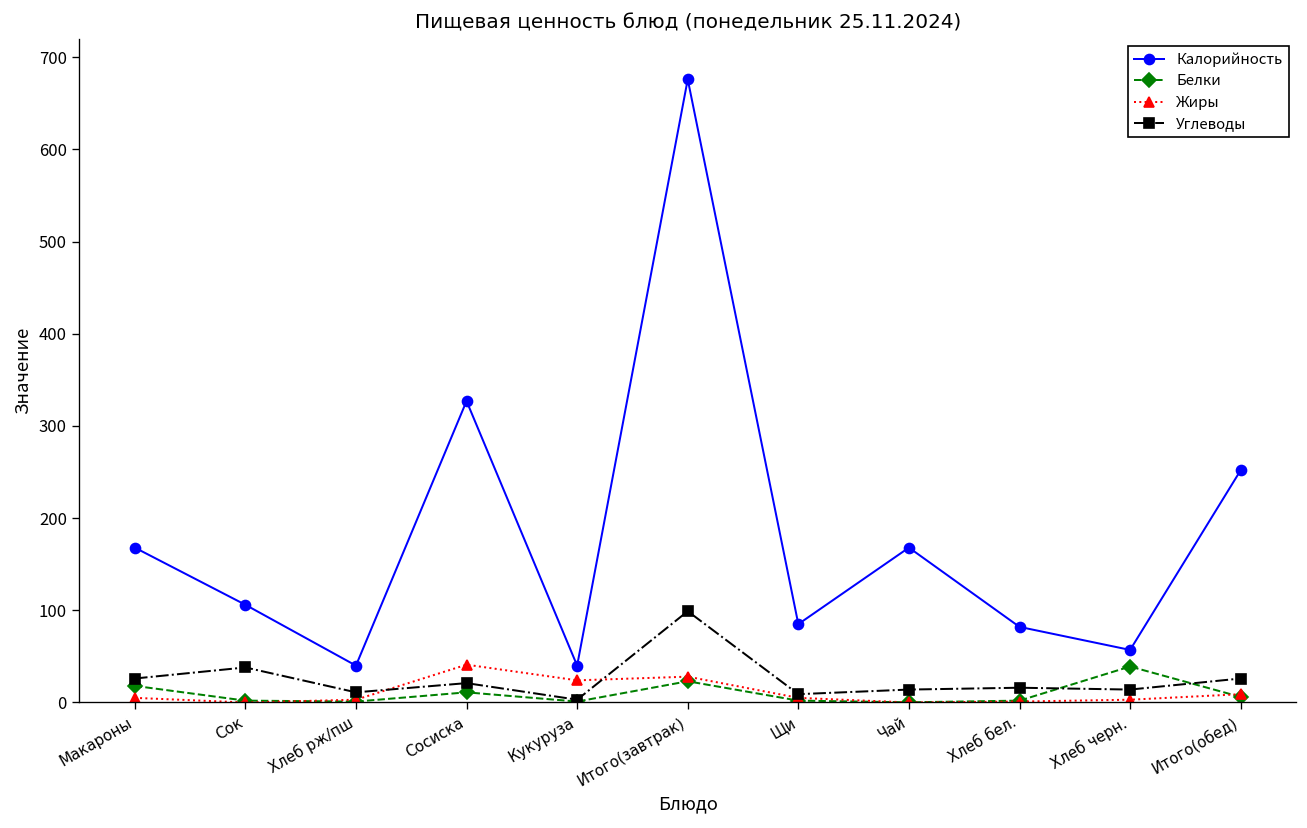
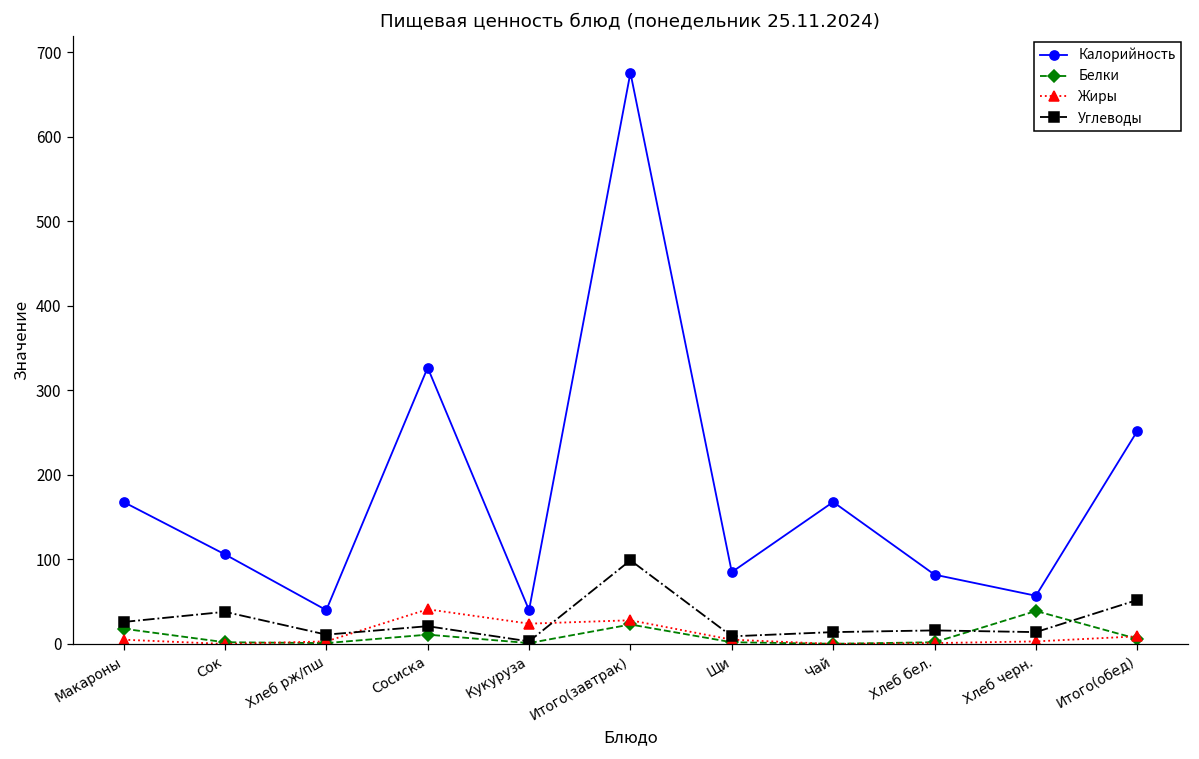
  {
    "Калорийность": {
      "Макароны": 170,
      "Сок": 110,
      "Хлеб рж/пш": 40,
      "Сосиска": 330,
      "Кукуруза": 40,
      "Итого(завтрак)": 680,
      "Щи": 90,
      "Чай": 170,
      "Хлеб бел.": 80,
      "Хлеб черн.": 60,
      "Итого(обед)": 250
    },
    "Белки": {
      "Макароны": 20,
      "Сосиска": 10,
      "Итого(завтрак)": 20,
      "Хлеб черн.": 40
    },
    "Жиры": {
      "Макароны": 10,
      "Сосиска": 40,
      "Кукуруза": 20,
      "Итого(завтрак)": 30,
      "Хлеб черн.": 0
    },
    "Углеводы": {
      "Макароны": 30,
      "Сок": 40,
      "Хлеб рж/пш": 10,
      "Сосиска": 20,
      "Итого(завтрак)": 100,
      "Щи": 10,
      "Чай": 10,
      "Хлеб бел.": 20,
      "Хлеб черн.": 10,
-     "Итого(обед)": 30
+     "Итого(обед)": 50
    }
  }
